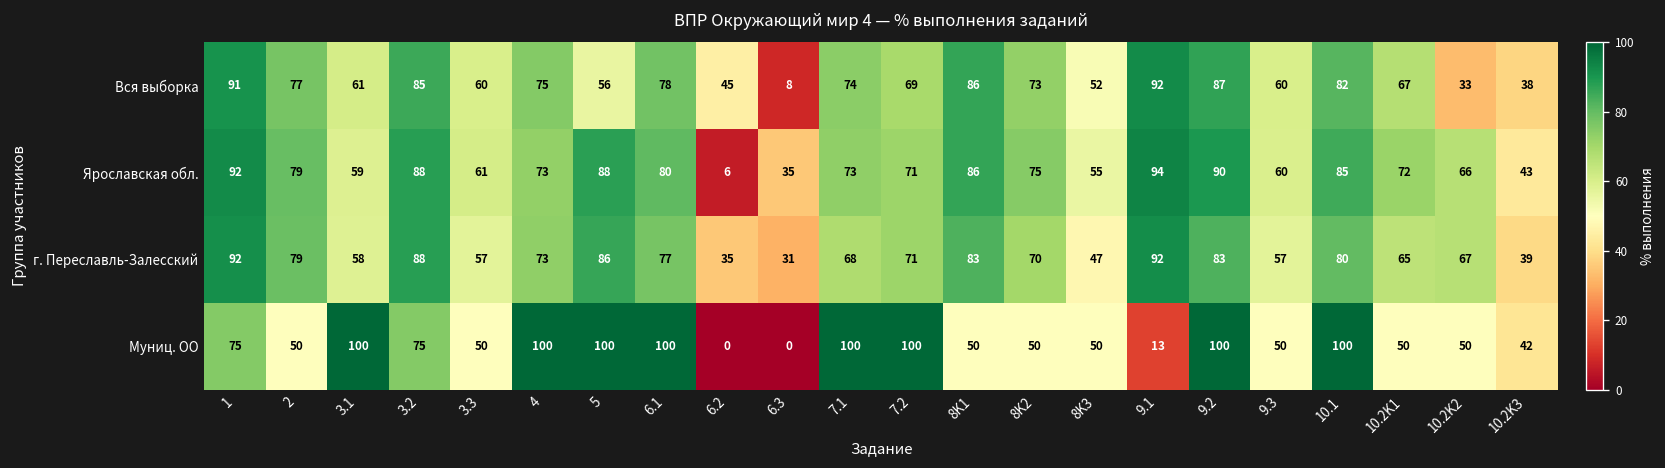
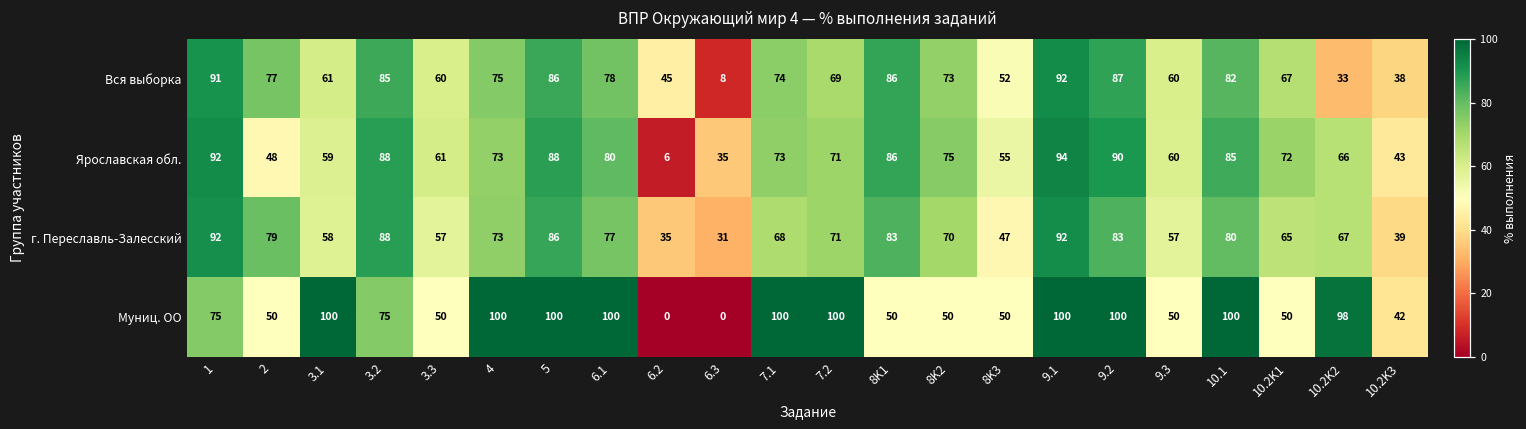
  {
    "Вся выборка": {
      "1": 91,
      "2": 77,
      "3.1": 61,
      "3.2": 85,
      "3.3": 60,
      "4": 75,
-     "5": 56,
+     "5": 86,
      "6.1": 78,
      "6.2": 45,
      "6.3": 8,
      "7.1": 74,
      "7.2": 69,
      "8K1": 86,
      "8K2": 73,
      "8K3": 52,
      "9.1": 92,
      "9.2": 87,
      "9.3": 60,
      "10.1": 82,
      "10.2K1": 67,
      "10.2K2": 33,
      "10.2K3": 38
    },
    "Ярославская обл.": {
      "1": 92,
-     "2": 79,
+     "2": 48,
      "3.1": 59,
      "3.2": 88,
      "3.3": 61,
      "4": 73,
      "5": 88,
      "6.1": 80,
      "6.2": 6,
      "6.3": 35,
      "7.1": 73,
      "7.2": 71,
      "8K1": 86,
      "8K2": 75,
      "8K3": 55,
      "9.1": 94,
      "9.2": 90,
      "9.3": 60,
      "10.1": 85,
      "10.2K1": 72,
      "10.2K2": 66,
      "10.2K3": 43
    },
    "г. Переславль-Залесский": {
      "1": 92,
      "2": 79,
      "3.1": 58,
      "3.2": 88,
      "3.3": 57,
      "4": 73,
      "5": 86,
      "6.1": 77,
      "6.2": 35,
      "6.3": 31,
      "7.1": 68,
      "7.2": 71,
      "8K1": 83,
      "8K2": 70,
      "8K3": 47,
      "9.1": 92,
      "9.2": 83,
      "9.3": 57,
      "10.1": 80,
      "10.2K1": 65,
      "10.2K2": 67,
      "10.2K3": 39
    },
    "Муниц. ОО": {
      "1": 75,
      "2": 50,
      "3.1": 100,
      "3.2": 75,
      "3.3": 50,
      "4": 100,
      "5": 100,
      "6.1": 100,
      "6.2": 0,
      "6.3": 0,
      "7.1": 100,
      "7.2": 100,
      "8K1": 50,
      "8K2": 50,
      "8K3": 50,
-     "9.1": 13,
+     "9.1": 100,
      "9.2": 100,
      "9.3": 50,
      "10.1": 100,
      "10.2K1": 50,
-     "10.2K2": 50,
+     "10.2K2": 98,
      "10.2K3": 42
    }
  }
